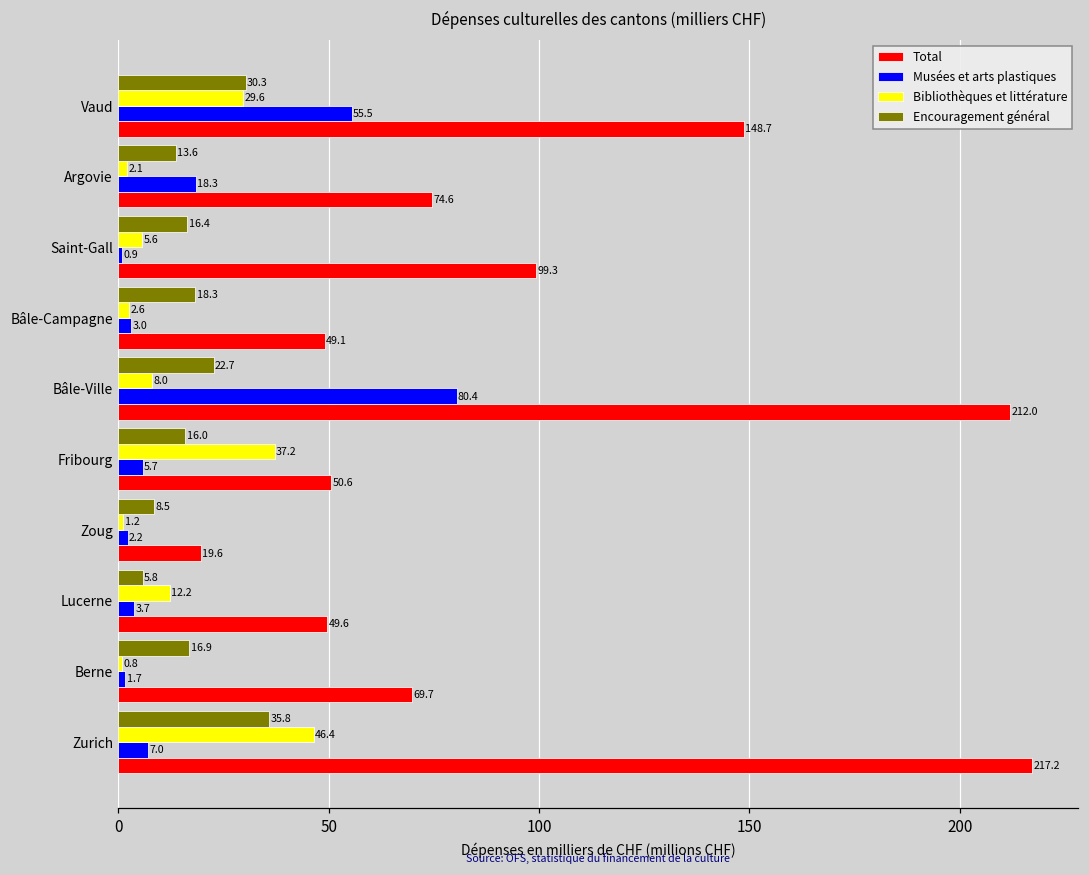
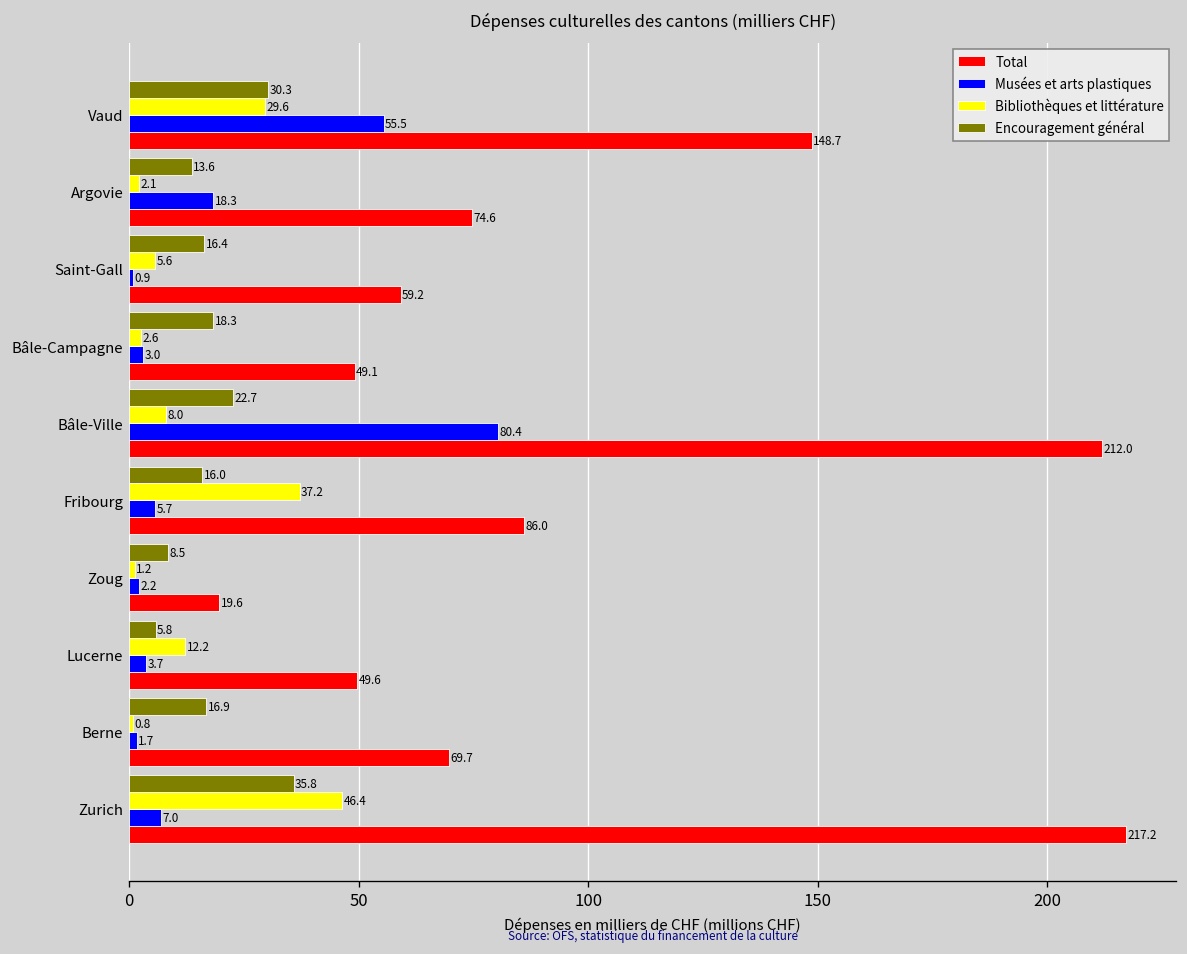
  {
    "Total": {
      "Vaud": 148.7,
      "Argovie": 74.6,
-     "Saint-Gall": 99.3,
+     "Saint-Gall": 59.2,
      "Bâle-Campagne": 49.1,
      "Bâle-Ville": 212.0,
-     "Fribourg": 50.6,
+     "Fribourg": 86.0,
      "Zoug": 19.6,
      "Lucerne": 49.6,
      "Berne": 69.7,
      "Zurich": 217.2
    },
    "Musées et arts plastiques": {
      "Vaud": 55.5,
      "Argovie": 18.3,
      "Saint-Gall": 0.9,
      "Bâle-Campagne": 3.0,
      "Bâle-Ville": 80.4,
      "Fribourg": 5.7,
      "Zoug": 2.2,
      "Lucerne": 3.7,
      "Berne": 1.7,
      "Zurich": 7.0
    },
    "Bibliothèques et littérature": {
      "Vaud": 29.6,
      "Argovie": 2.1,
      "Saint-Gall": 5.6,
      "Bâle-Campagne": 2.6,
      "Bâle-Ville": 8.0,
      "Fribourg": 37.2,
      "Zoug": 1.2,
      "Lucerne": 12.2,
      "Berne": 0.8,
      "Zurich": 46.4
    },
    "Encouragement général": {
      "Vaud": 30.3,
      "Argovie": 13.6,
      "Saint-Gall": 16.4,
      "Bâle-Campagne": 18.3,
      "Bâle-Ville": 22.7,
      "Fribourg": 16.0,
      "Zoug": 8.5,
      "Lucerne": 5.8,
      "Berne": 16.9,
      "Zurich": 35.8
    }
  }
